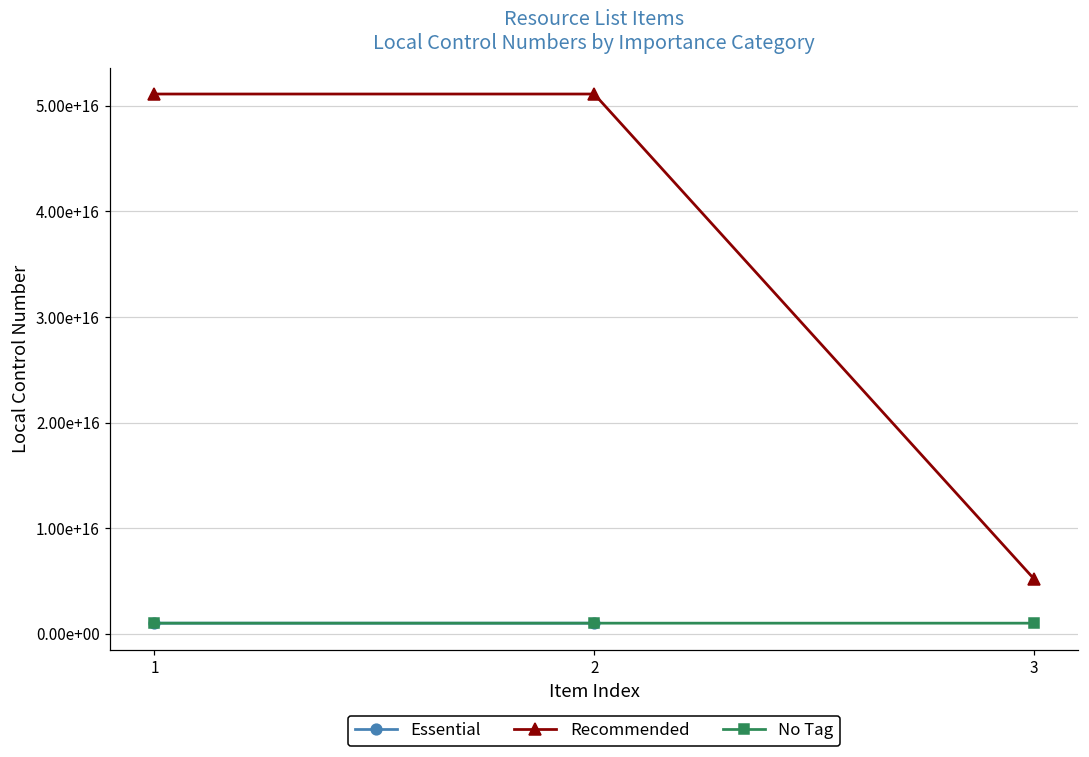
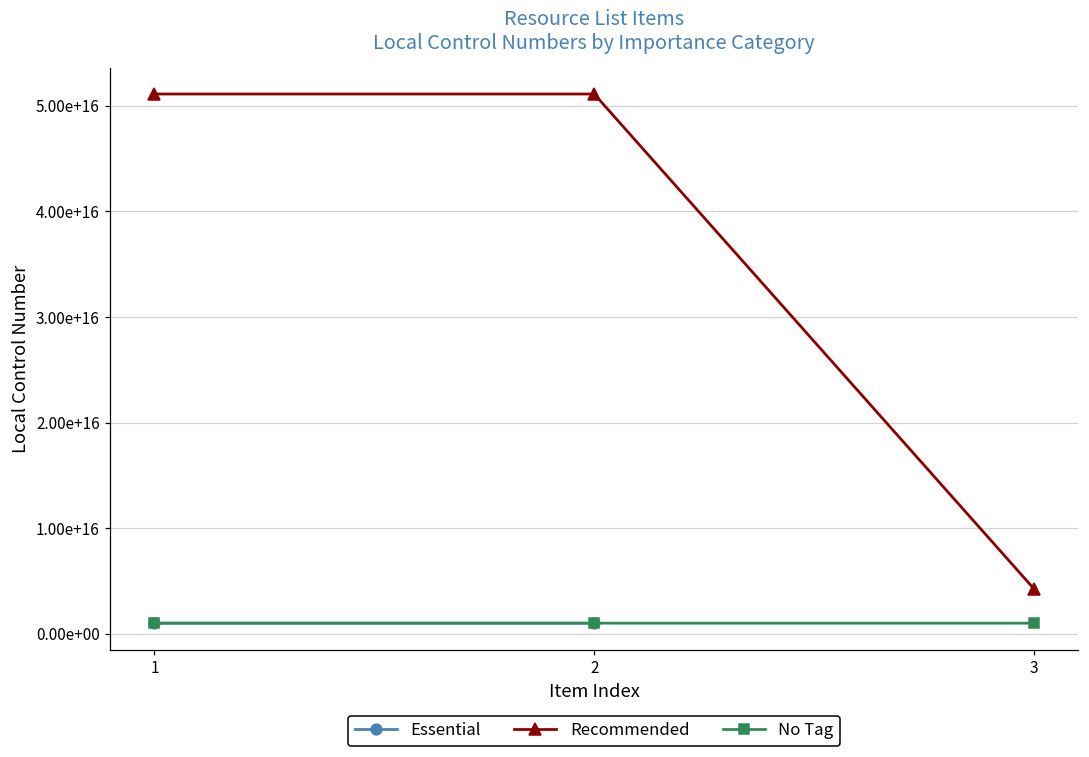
  {
    "Recommended": {
      "1": 51000000000000000,
      "2": 51000000000000000,
-     "3": 5000000000000000
+     "3": 4000000000000000
    },
    "No Tag": {
      "3": 1000000000000000
    }
  }
